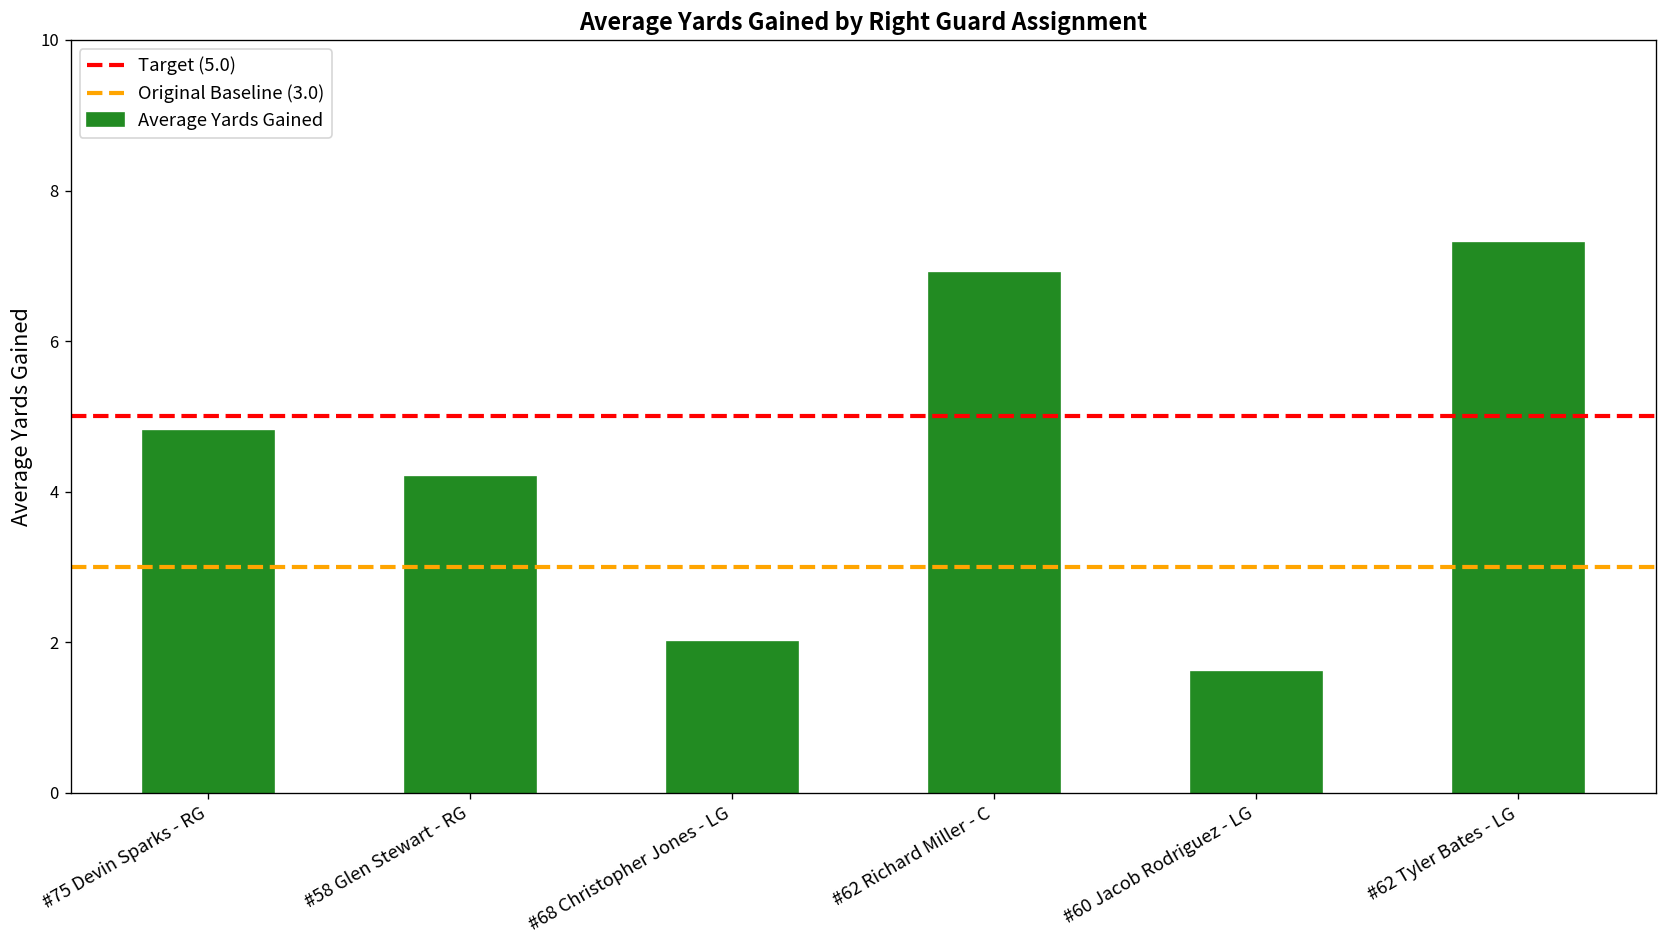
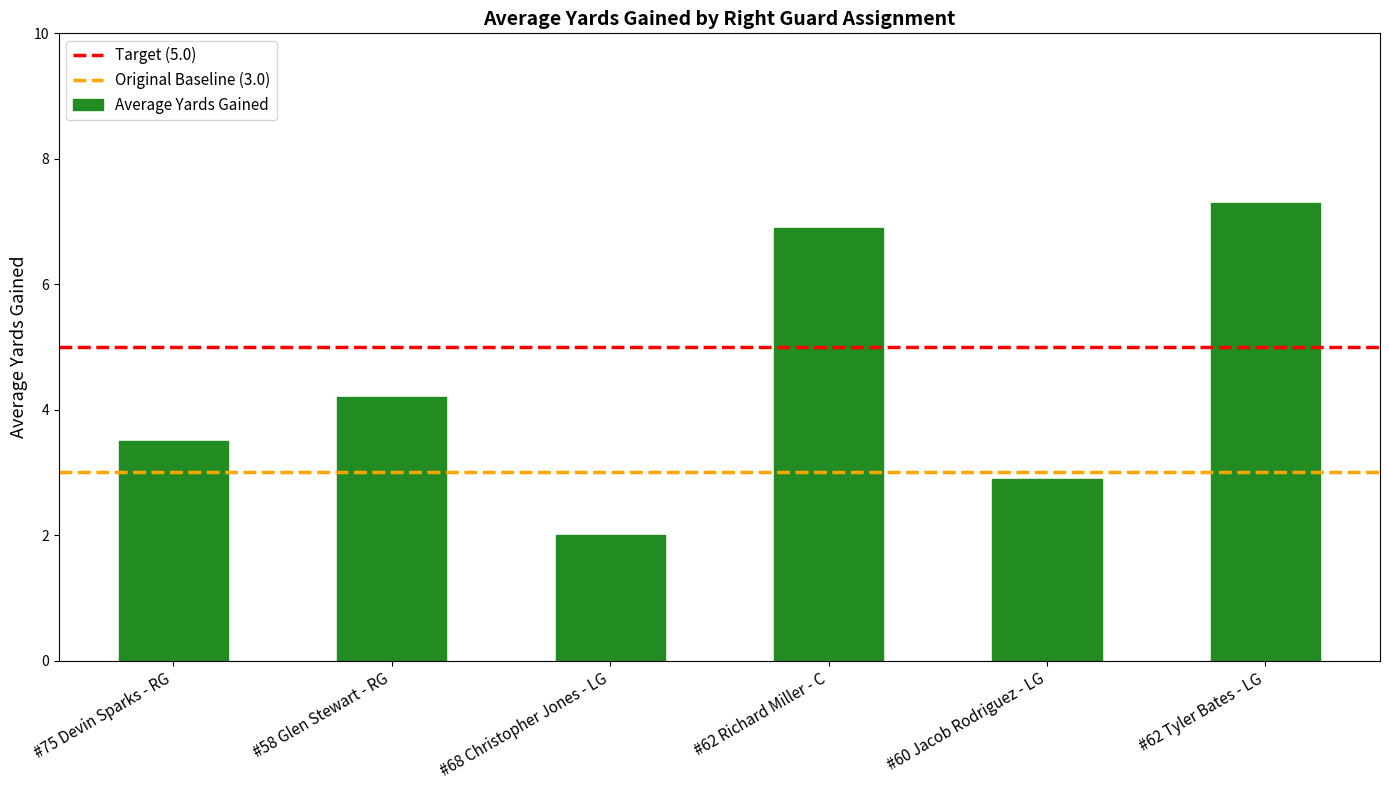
  {
-   "#75 Devin Sparks - RG": 4.8,
+   "#75 Devin Sparks - RG": 3.5,
    "#58 Glen Stewart - RG": 4.2,
    "#68 Christopher Jones - LG": 2.0,
    "#62 Richard Miller - C": 6.9,
-   "#60 Jacob Rodriguez - LG": 1.6,
+   "#60 Jacob Rodriguez - LG": 2.9,
    "#62 Tyler Bates - LG": 7.3
  }
